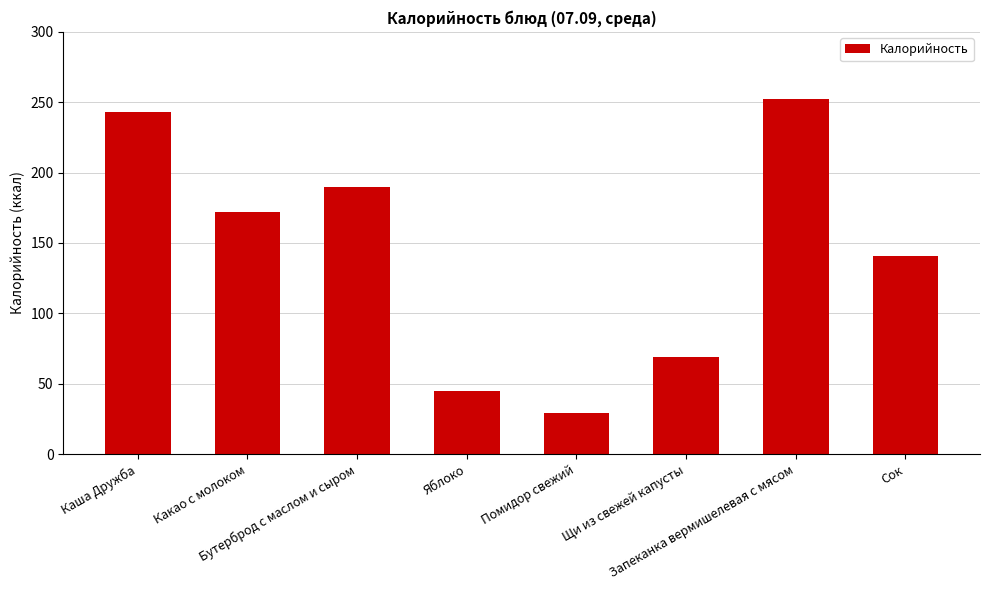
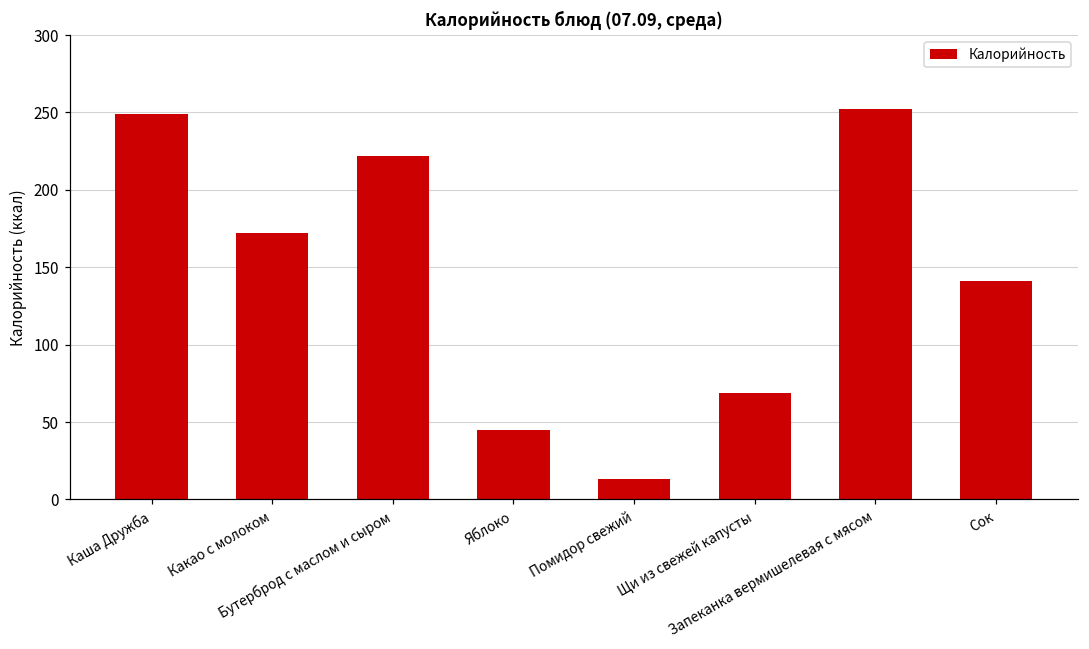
  {
-   "Каша Дружба": 243,
+   "Каша Дружба": 249,
    "Какао с молоком": 172,
-   "Бутерброд с маслом и сыром": 190,
+   "Бутерброд с маслом и сыром": 222,
    "Яблоко": 45,
-   "Помидор свежий": 29,
+   "Помидор свежий": 13,
    "Щи из свежей капусты": 69,
    "Запеканка вермишелевая с мясом": 252,
    "Сок": 141
  }
